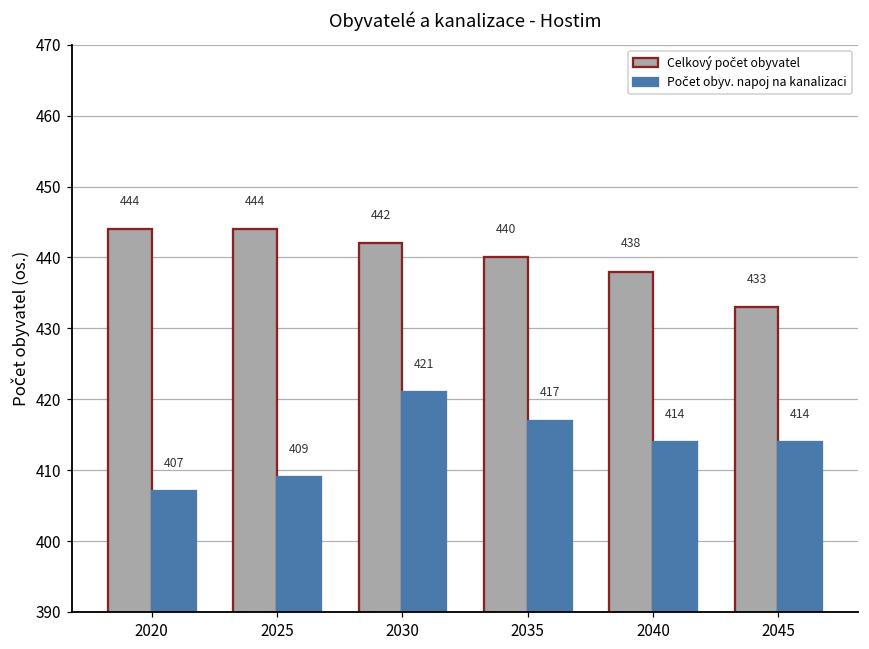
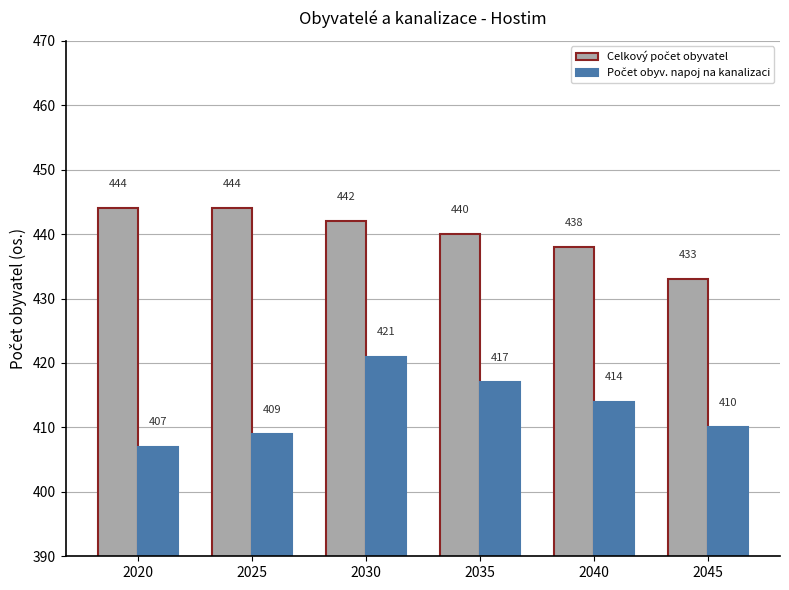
  {
    "Celkový počet obyvatel": {
      "2020": 444,
      "2025": 444,
      "2030": 442,
      "2035": 440,
      "2040": 438,
      "2045": 433
    },
    "Počet obyv. napoj na kanalizaci": {
      "2020": 407,
      "2025": 409,
      "2030": 421,
      "2035": 417,
      "2040": 414,
-     "2045": 414
+     "2045": 410
    }
  }
